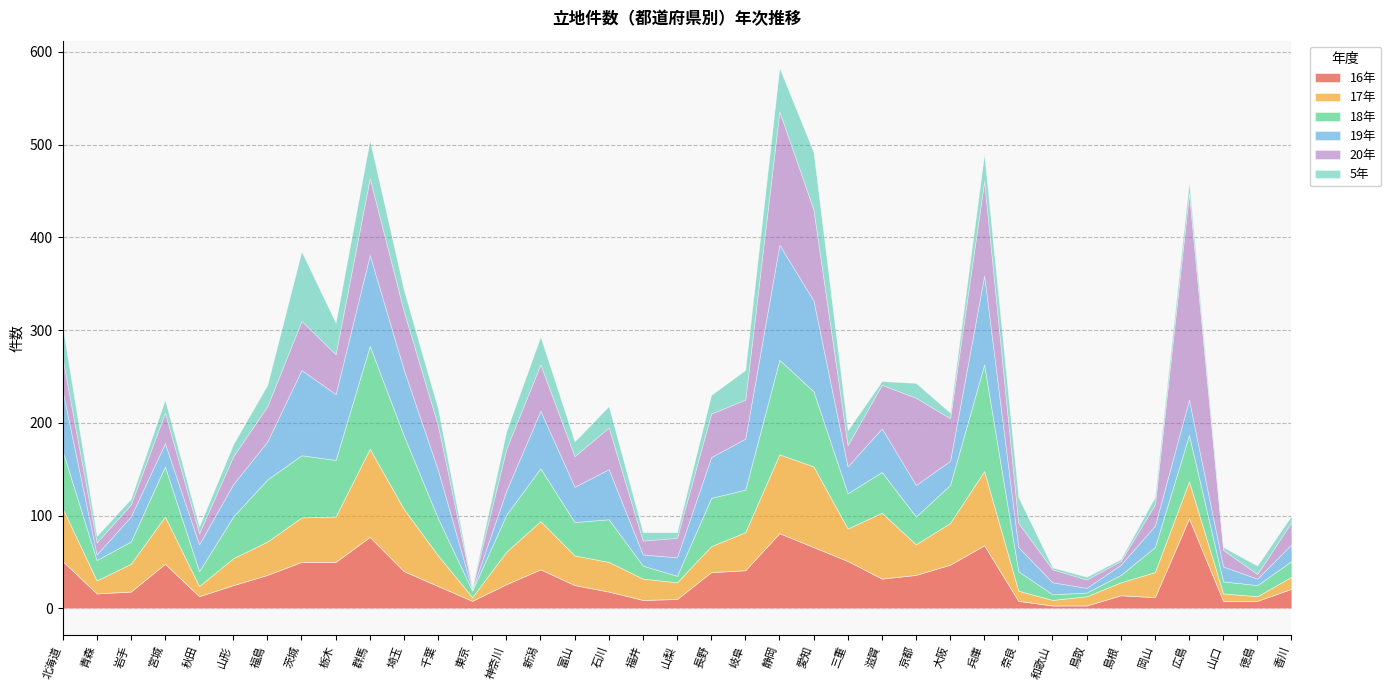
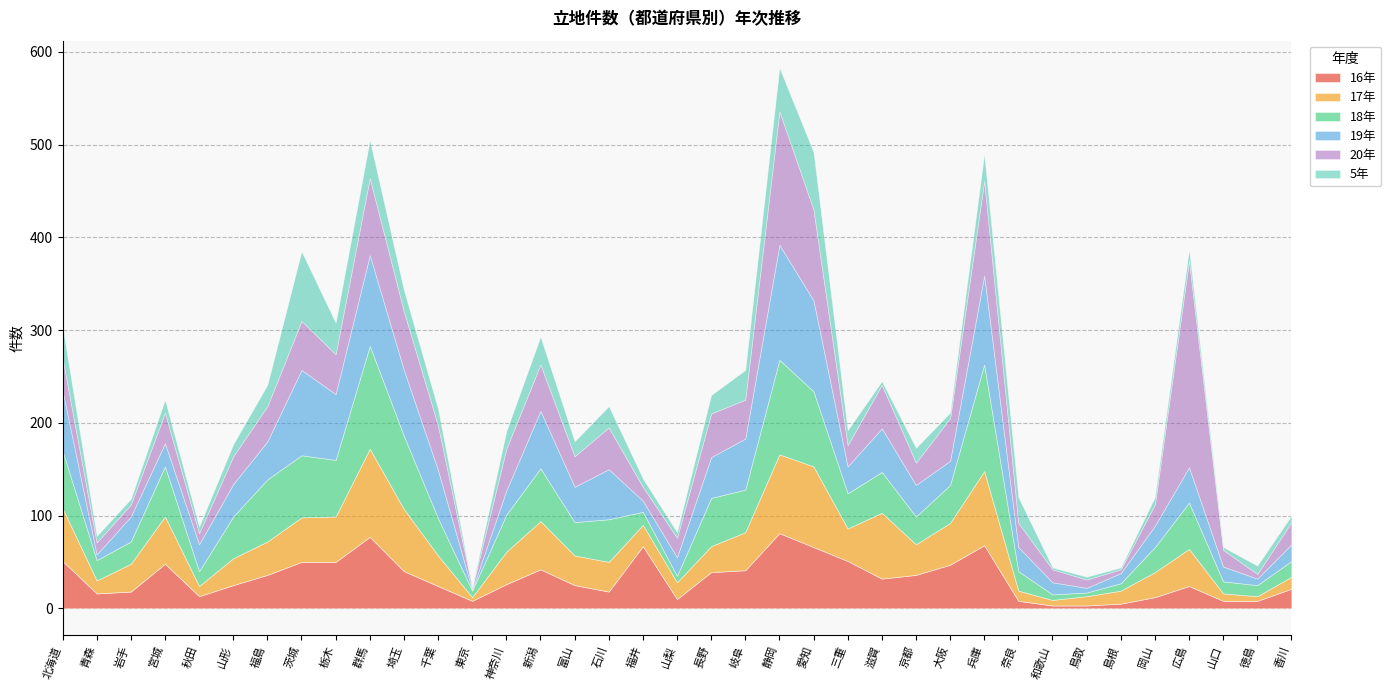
  {
    "16年": {
      "北海道": 50,
      "青森": 20,
      "岩手": 20,
      "宮城": 50,
      "秋田": 10,
      "山形": 30,
      "福島": 40,
      "茨城": 50,
      "栃木": 50,
      "群馬": 80,
      "埼玉": 40,
      "千葉": 20,
      "東京": 10,
      "神奈川": 30,
      "新潟": 40,
      "富山": 30,
      "石川": 20,
-     "福井": 10,
+     "福井": 70,
      "山梨": 10,
      "長野": 40,
      "岐阜": 40,
      "静岡": 80,
      "愛知": 70,
      "三重": 50,
      "滋賀": 30,
      "京都": 40,
      "大阪": 50,
      "兵庫": 70,
      "奈良": 10,
      "和歌山": 0,
      "鳥取": 0,
-     "島根": 14,
+     "島根": 5,
      "岡山": 10,
-     "広島": 100,
+     "広島": 20,
      "山口": 10,
      "徳島": 10,
      "香川": 20
    },
    "17年": {
      "北海道": 60,
      "青森": 10,
      "岩手": 30,
      "宮城": 50,
      "秋田": 10,
      "山形": 30,
      "福島": 40,
      "茨城": 50,
      "栃木": 50,
      "群馬": 100,
      "埼玉": 70,
      "千葉": 30,
      "東京": 0,
      "神奈川": 40,
      "新潟": 50,
      "富山": 30,
      "石川": 30,
      "福井": 20,
      "山梨": 20,
      "長野": 30,
      "岐阜": 40,
      "静岡": 90,
      "愛知": 90,
      "三重": 40,
      "滋賀": 70,
      "京都": 30,
      "大阪": 50,
      "兵庫": 80,
      "奈良": 10,
      "和歌山": 10,
      "鳥取": 10,
      "島根": 10,
      "岡山": 30,
      "広島": 40,
      "山口": 10,
      "徳島": 10,
      "香川": 10
    },
    "20年": {
      "北海道": 40,
      "青森": 10,
      "岩手": 10,
      "宮城": 30,
      "秋田": 10,
      "山形": 30,
      "福島": 40,
      "茨城": 50,
      "栃木": 40,
      "群馬": 80,
      "埼玉": 60,
      "千葉": 50,
      "神奈川": 50,
      "新潟": 50,
      "富山": 30,
      "石川": 50,
      "福井": 20,
      "山梨": 20,
      "長野": 50,
      "岐阜": 40,
      "静岡": 140,
      "愛知": 100,
      "三重": 20,
      "滋賀": 50,
-     "京都": 90,
+     "京都": 20,
      "大阪": 50,
      "兵庫": 100,
      "奈良": 30,
      "鳥取": 10,
      "岡山": 20,
      "広島": 220,
      "山口": 20,
      "徳島": 10,
      "香川": 20
    }
  }
